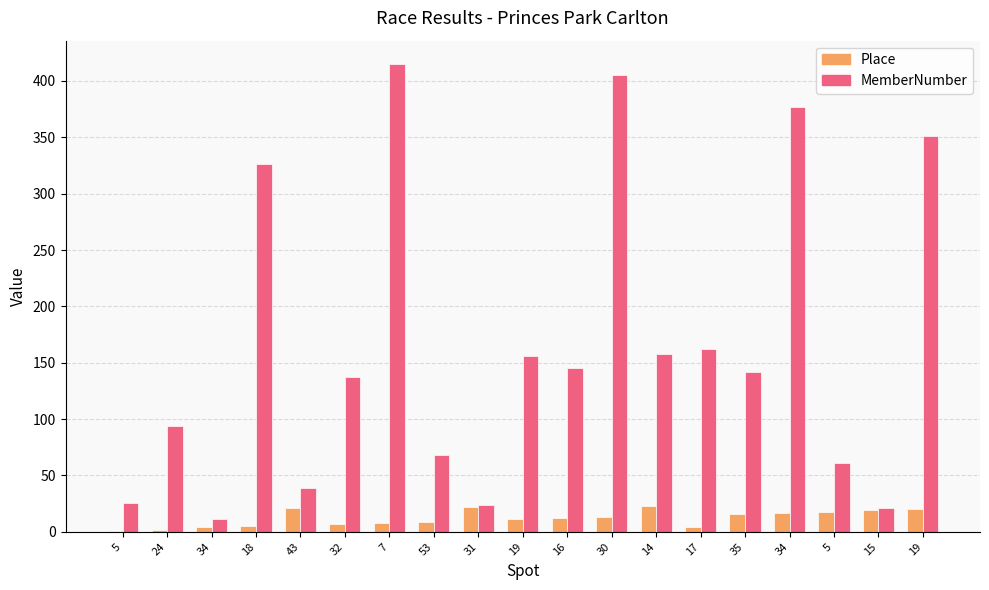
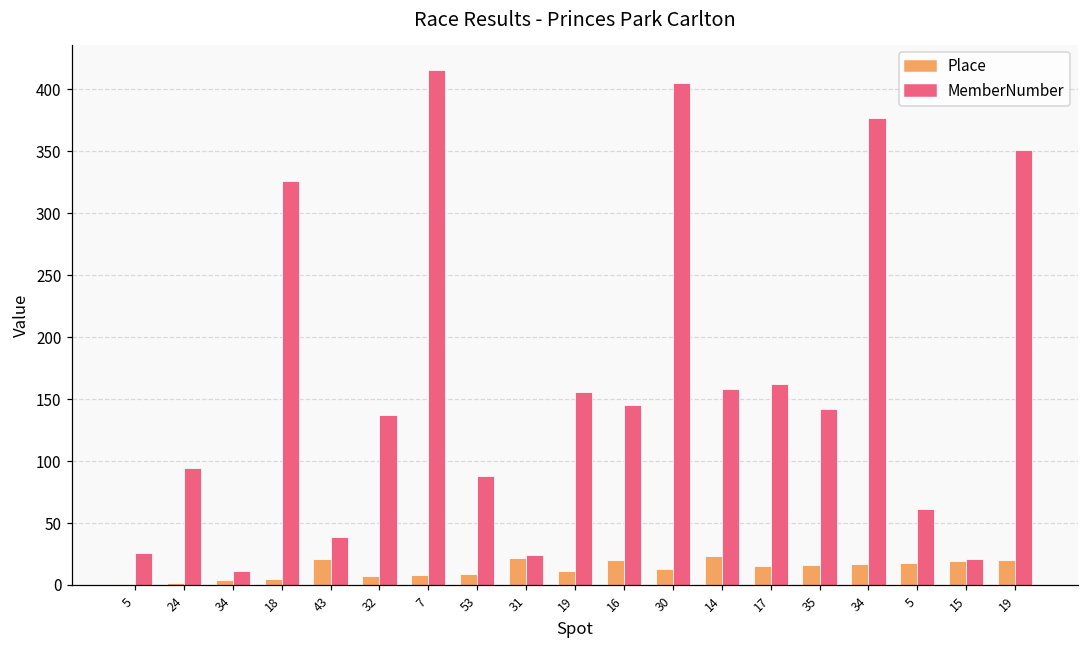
  {
    "Place": {
      "18": 5,
      "43": 21,
      "32": 7,
      "7": 8,
      "53": 9,
      "31": 22,
-     "16": 12,
+     "16": 20,
      "30": 13,
      "14": 23,
-     "17": 4,
+     "17": 15,
      "35": 16,
      "15": 19
    },
    "MemberNumber": {
      "24": 94,
      "18": 326,
      "43": 39,
      "32": 137,
      "7": 415,
-     "53": 68,
+     "53": 88,
      "31": 24,
      "16": 145,
      "30": 405,
      "14": 158,
      "17": 162,
      "35": 142,
      "15": 21
    }
  }
